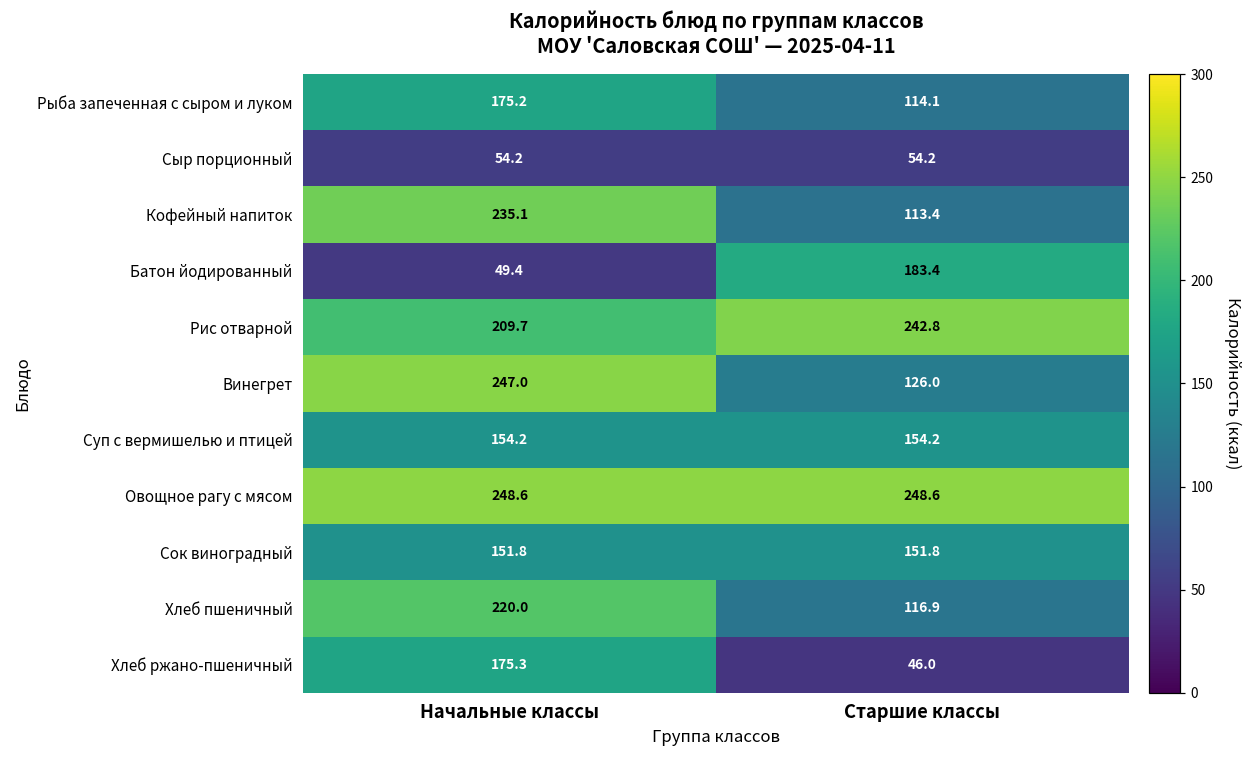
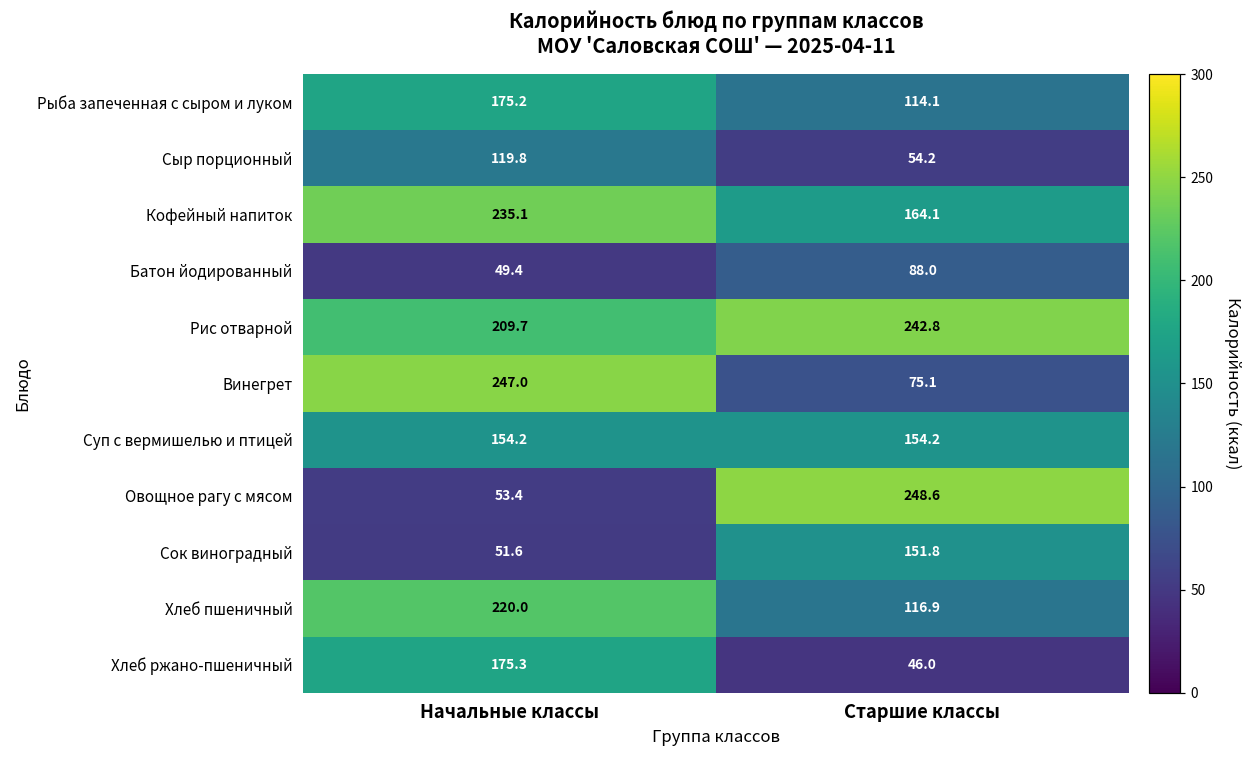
  {
    "Рыба запеченная с сыром и луком": {
      "Начальные классы": 175.2,
      "Старшие классы": 114.1
    },
    "Сыр порционный": {
-     "Начальные классы": 54.2,
+     "Начальные классы": 119.8,
      "Старшие классы": 54.2
    },
    "Кофейный напиток": {
      "Начальные классы": 235.1,
-     "Старшие классы": 113.4
+     "Старшие классы": 164.1
    },
    "Батон йодированный": {
      "Начальные классы": 49.4,
-     "Старшие классы": 183.4
+     "Старшие классы": 88.0
    },
    "Рис отварной": {
      "Начальные классы": 209.7,
      "Старшие классы": 242.8
    },
    "Винегрет": {
      "Начальные классы": 247.0,
-     "Старшие классы": 126.0
+     "Старшие классы": 75.1
    },
    "Суп с вермишелью и птицей": {
      "Начальные классы": 154.2,
      "Старшие классы": 154.2
    },
    "Овощное рагу с мясом": {
-     "Начальные классы": 248.6,
+     "Начальные классы": 53.4,
      "Старшие классы": 248.6
    },
    "Сок виноградный": {
-     "Начальные классы": 151.8,
+     "Начальные классы": 51.6,
      "Старшие классы": 151.8
    },
    "Хлеб пшеничный": {
      "Начальные классы": 220.0,
      "Старшие классы": 116.9
    },
    "Хлеб ржано-пшеничный": {
      "Начальные классы": 175.3,
      "Старшие классы": 46.0
    }
  }
